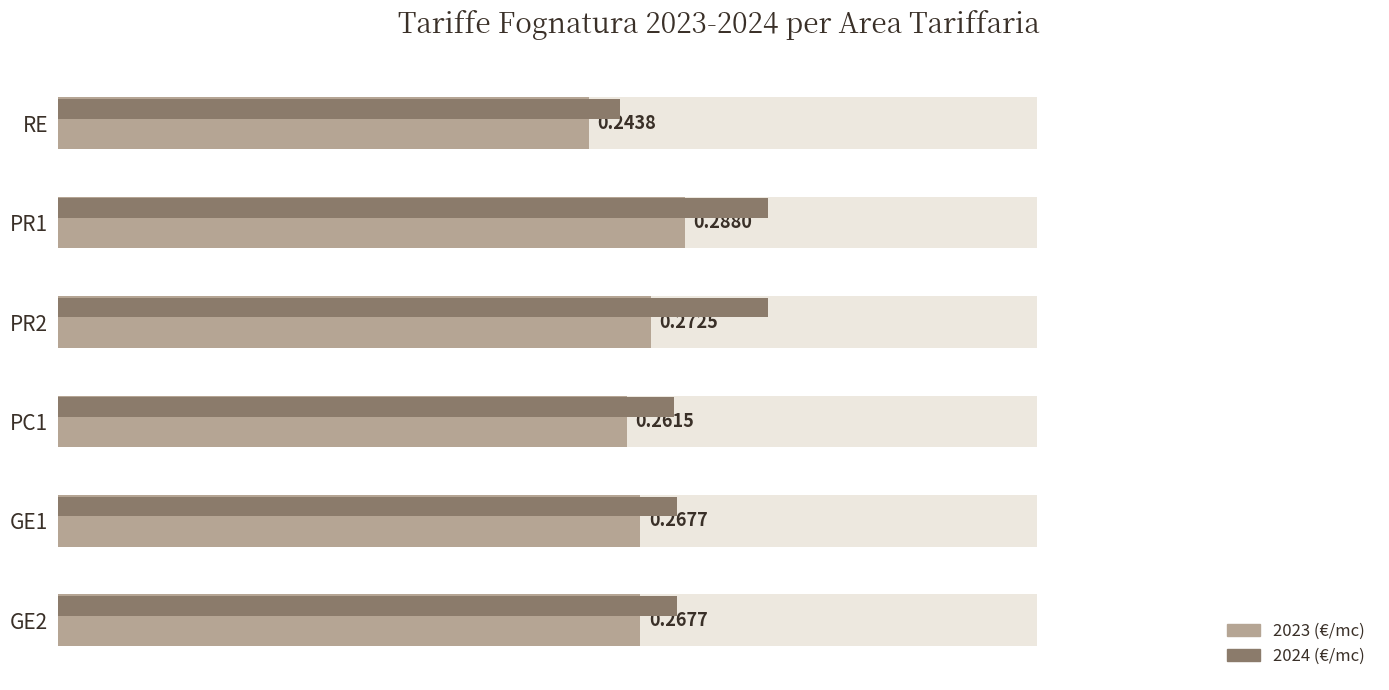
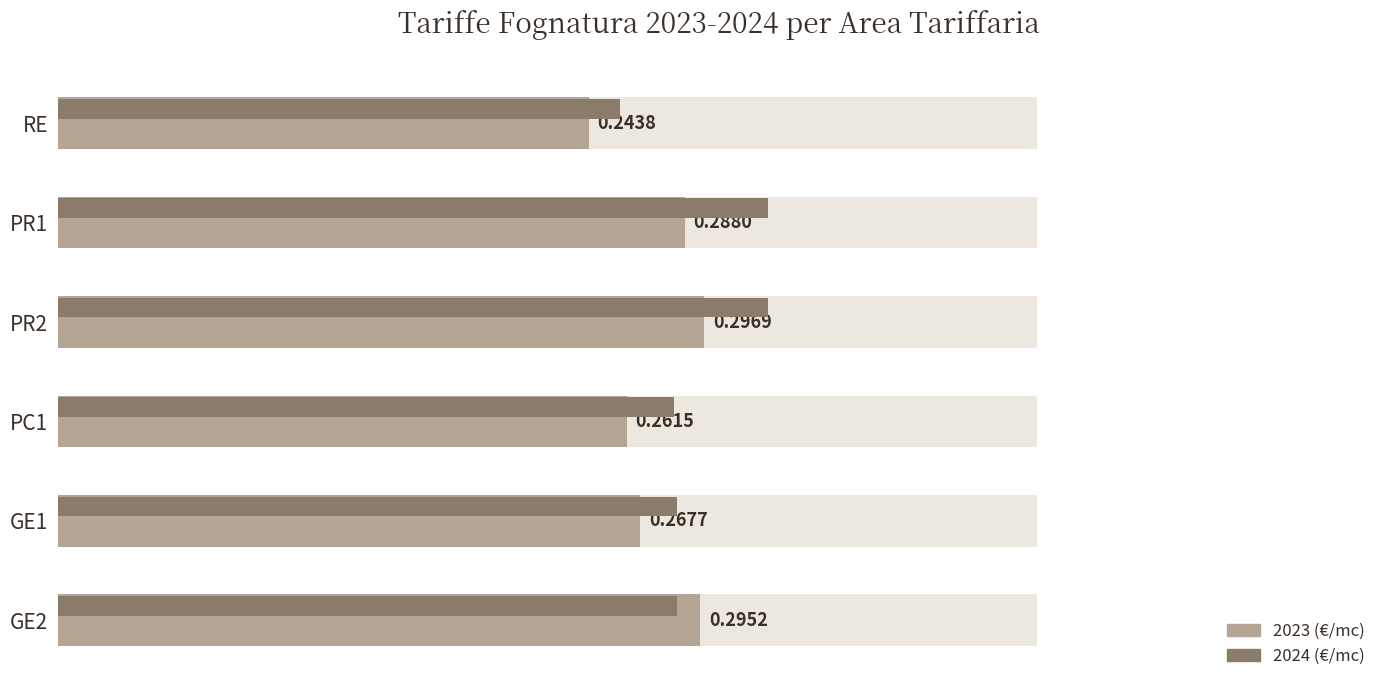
  {
    "2023 (€/mc)": {
-     "PR2": 0.2725,
-     "GE2": 0.2677
+     "PR2": 0.2969,
+     "GE2": 0.2952
    }
  }
